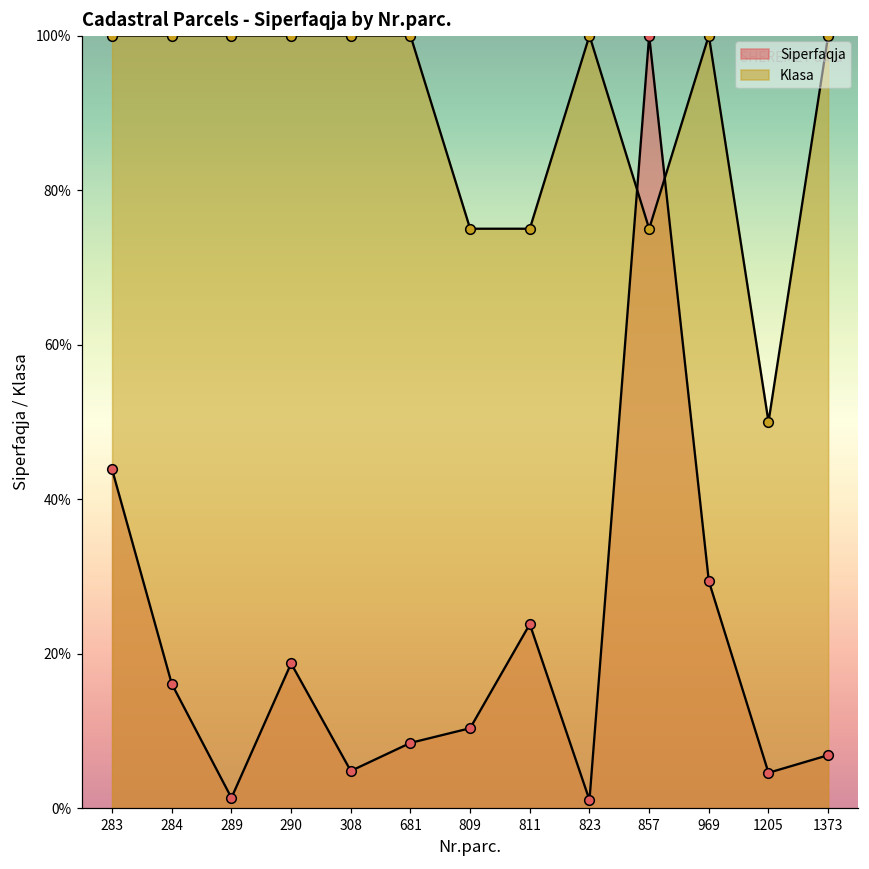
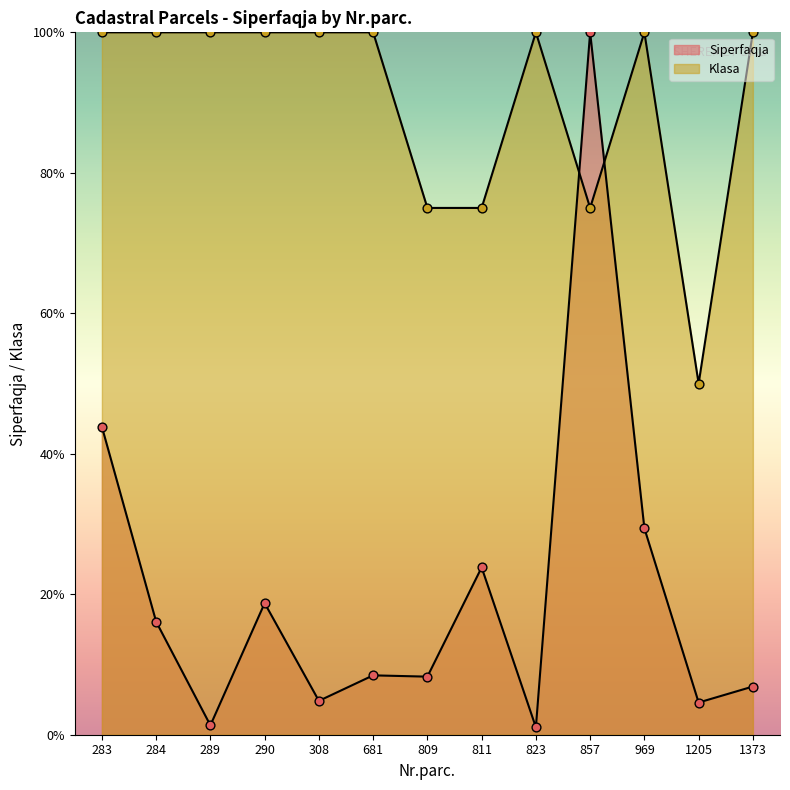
  {
    "Siperfaqja": {
      "283": "44%",
      "284": "16%",
      "289": "1%",
      "290": "19%",
      "308": "5%",
      "681": "8%",
-     "809": "10%",
+     "809": "8%",
      "811": "24%",
      "823": "1%",
      "857": "100%",
      "969": "29%",
      "1205": "5%",
      "1373": "7%"
    },
    "Klasa": {
      "283": "100%",
      "284": "100%",
      "289": "100%",
      "290": "100%",
      "308": "100%",
      "681": "100%",
      "809": "75%",
      "811": "75%",
      "823": "100%",
      "857": "75%",
      "969": "100%",
      "1205": "50%",
      "1373": "100%"
    }
  }
